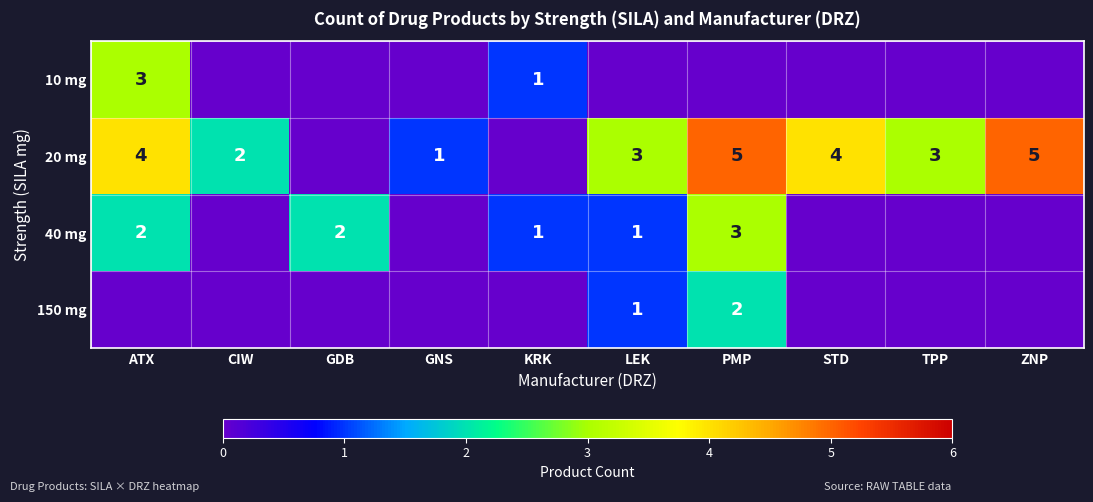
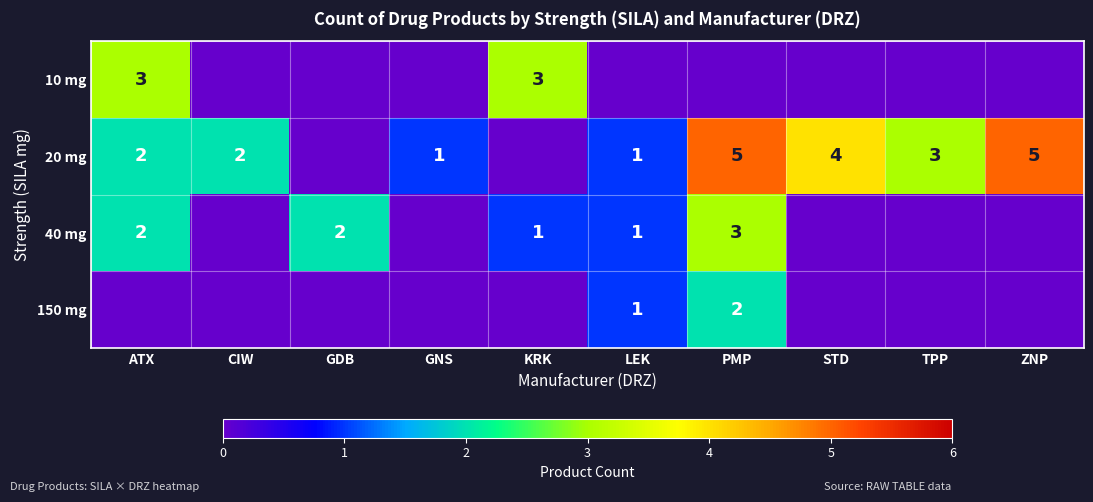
  {
    "10 mg": {
      "ATX": 3,
-     "KRK": 1
+     "KRK": 3
    },
    "20 mg": {
-     "ATX": 4,
+     "ATX": 2,
      "CIW": 2,
      "GNS": 1,
-     "LEK": 3,
+     "LEK": 1,
      "PMP": 5,
      "STD": 4,
      "TPP": 3,
      "ZNP": 5
    },
    "40 mg": {
      "ATX": 2,
      "GDB": 2,
      "KRK": 1,
      "LEK": 1,
      "PMP": 3
    },
    "150 mg": {
      "LEK": 1,
      "PMP": 2
    }
  }
